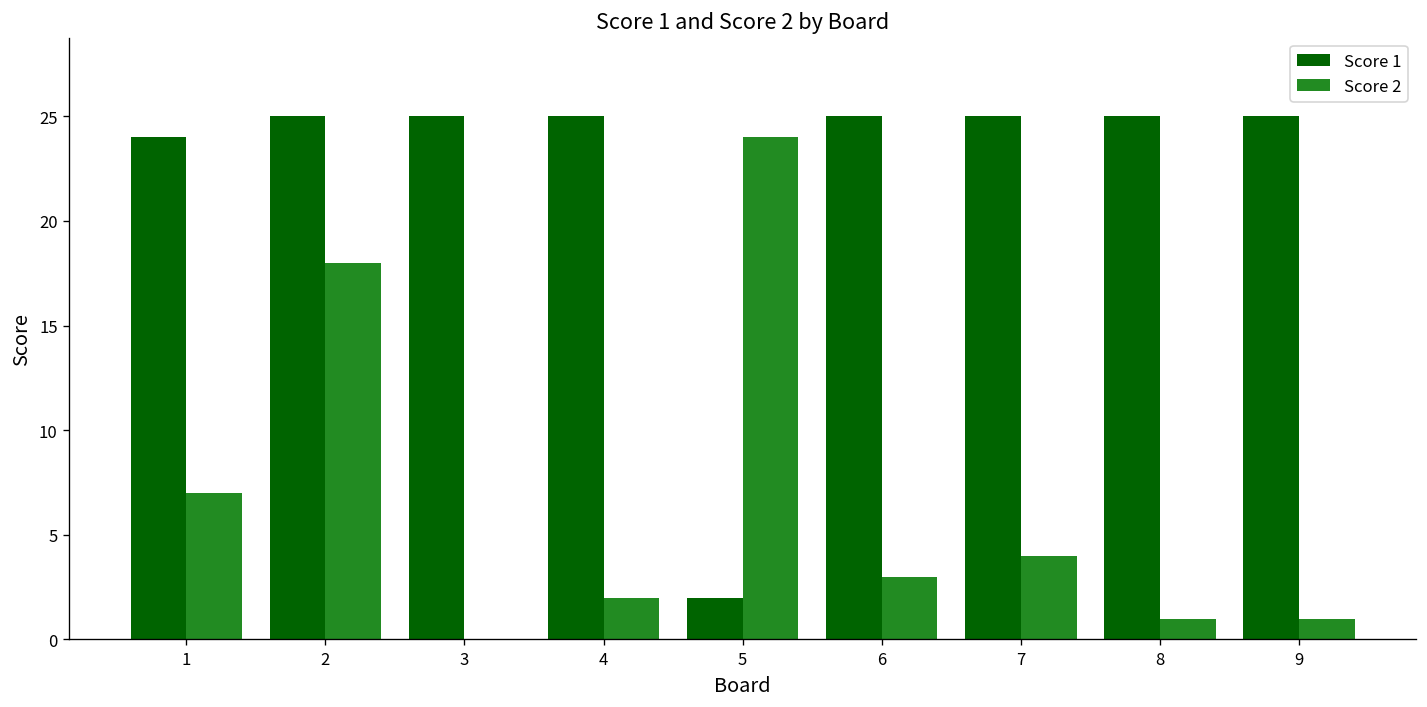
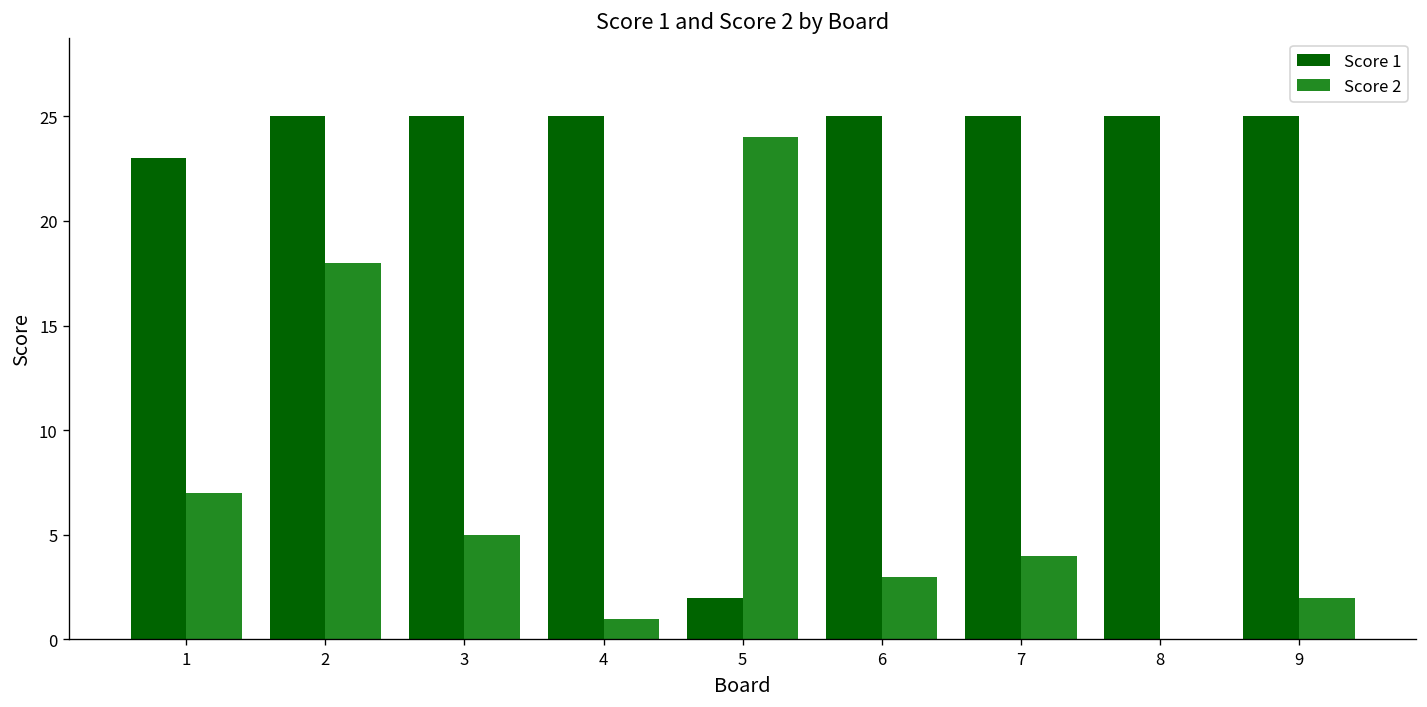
  {
    "Score 1": {
-     "1": 24,
+     "1": 23,
      "2": 25,
      "3": 25,
      "4": 25,
      "5": 2,
      "6": 25,
      "7": 25,
      "8": 25,
      "9": 25
    },
    "Score 2": {
      "1": 7,
      "2": 18,
-     "3": 0,
-     "4": 2,
+     "3": 5,
+     "4": 1,
      "5": 24,
      "6": 3,
      "7": 4,
-     "8": 1,
-     "9": 1
+     "8": 0,
+     "9": 2
    }
  }
